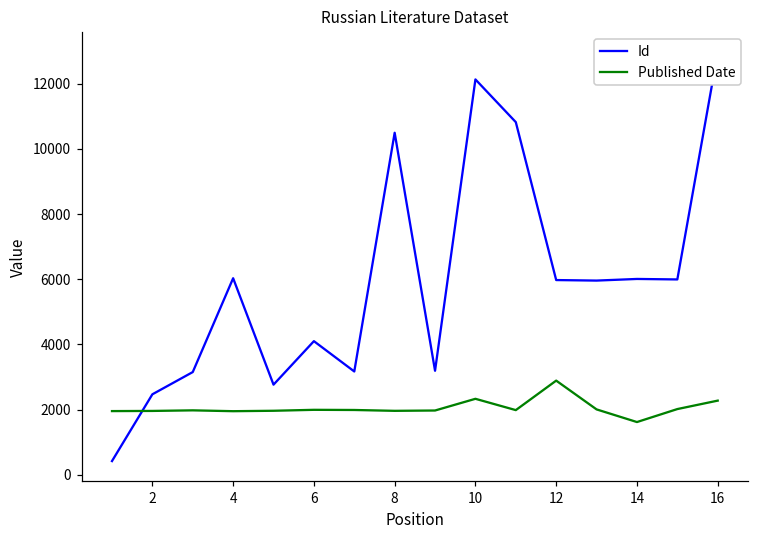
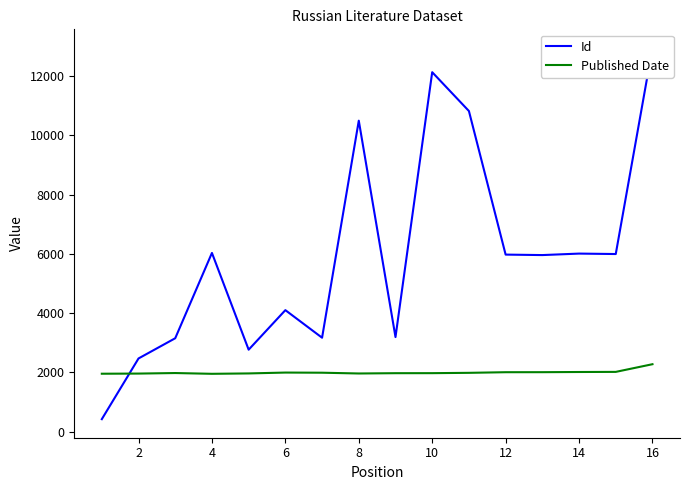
  {
    "Id": {
      "2": 2500,
      "4": 6000,
      "6": 4100,
      "8": 10500,
      "10": 12100,
      "12": 6000,
      "14": 6000
    },
    "Published Date": {
      "2": 2000,
      "4": 2000,
      "6": 2000,
      "8": 2000,
-     "10": 2300,
-     "12": 2900,
-     "14": 1600,
+     "10": 2000,
+     "12": 2000,
+     "14": 2000,
      "16": 2300
    }
  }
